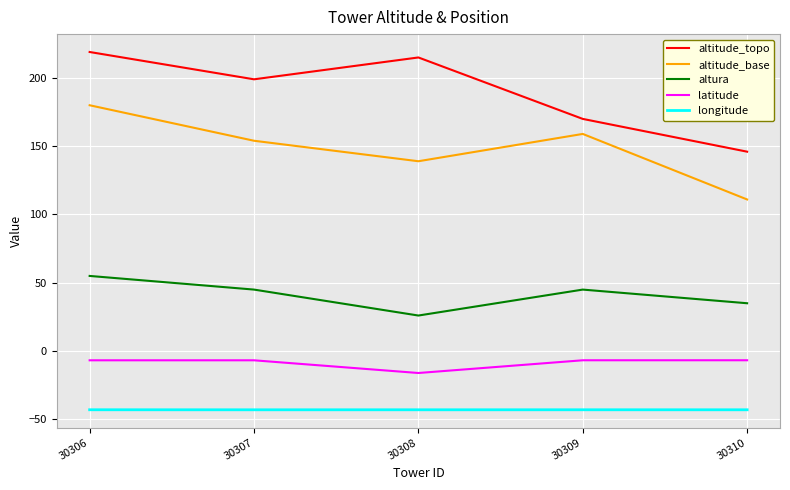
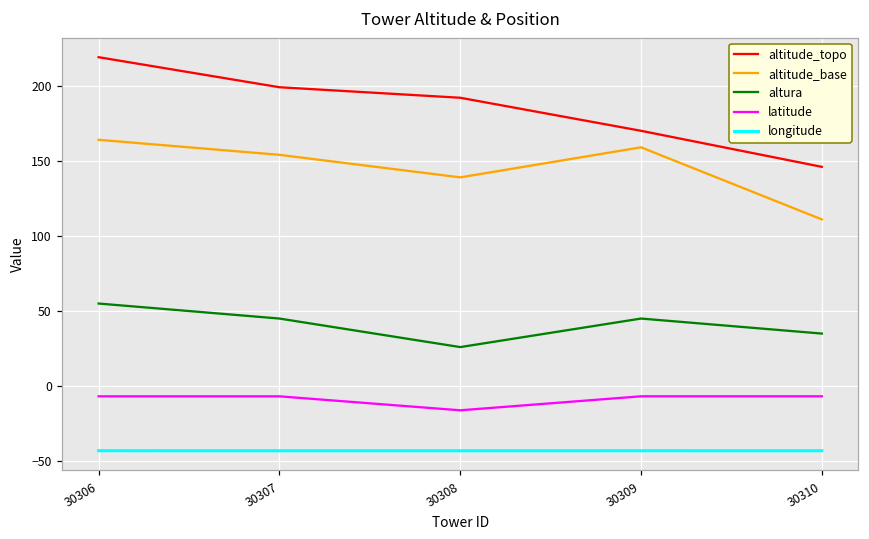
  {
    "altitude_topo": {
      "30306": 219,
      "30307": 199,
-     "30308": 215,
+     "30308": 192,
      "30309": 170,
      "30310": 146
    },
    "altitude_base": {
-     "30306": 180,
+     "30306": 164,
      "30307": 154,
      "30308": 139,
      "30309": 159,
      "30310": 111
    },
    "altura": {
      "30306": 55,
      "30307": 45,
      "30308": 26,
      "30309": 45,
      "30310": 35
    },
    "latitude": {
      "30306": -7,
      "30307": -7,
      "30308": -16,
      "30309": -7,
      "30310": -7
    },
    "longitude": {
      "30306": -43,
      "30307": -43,
      "30308": -43,
      "30309": -43,
      "30310": -43
    }
  }
